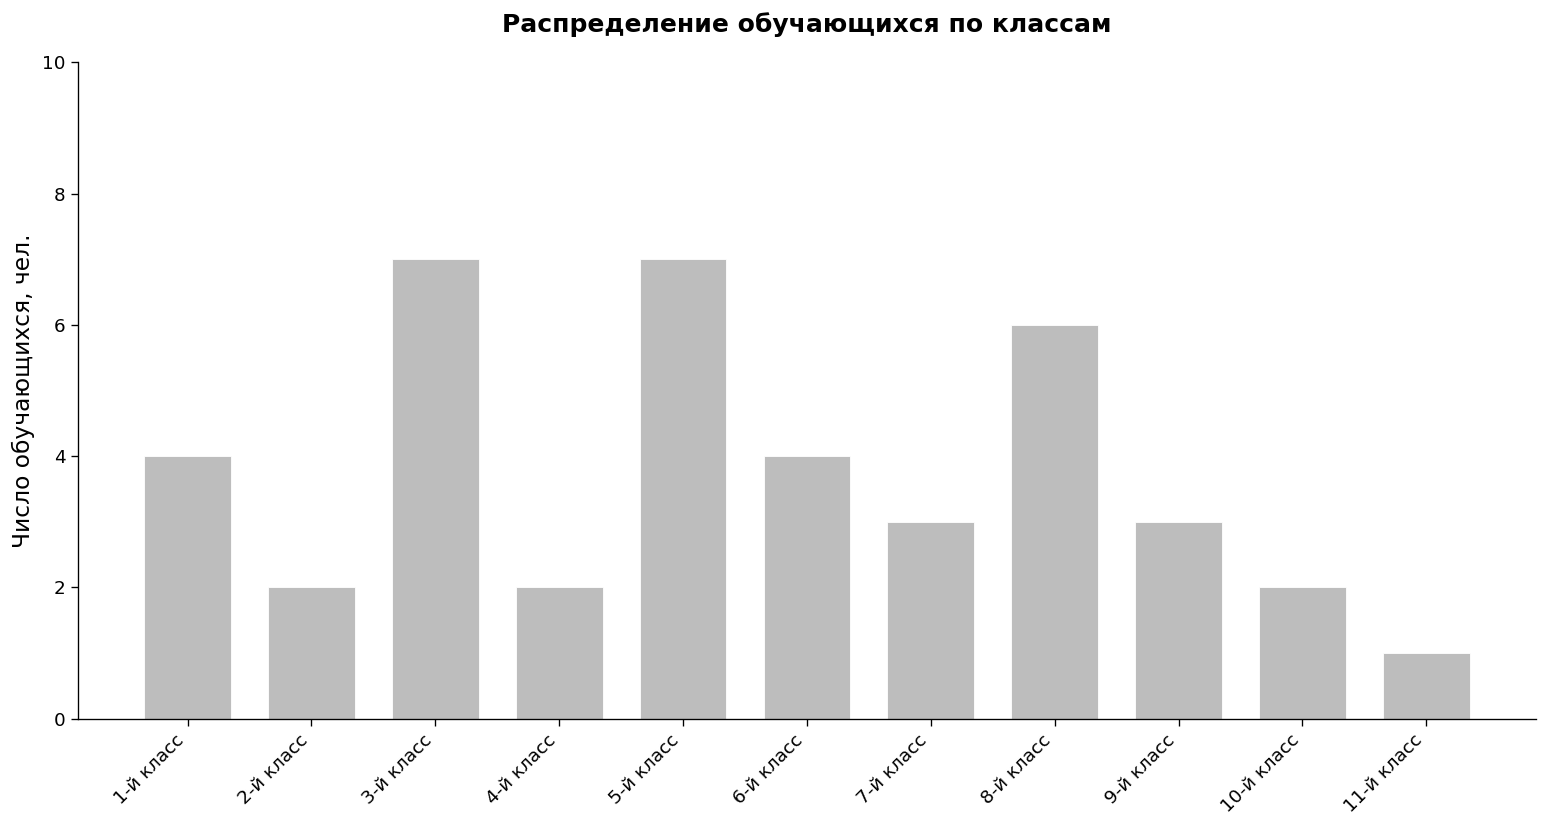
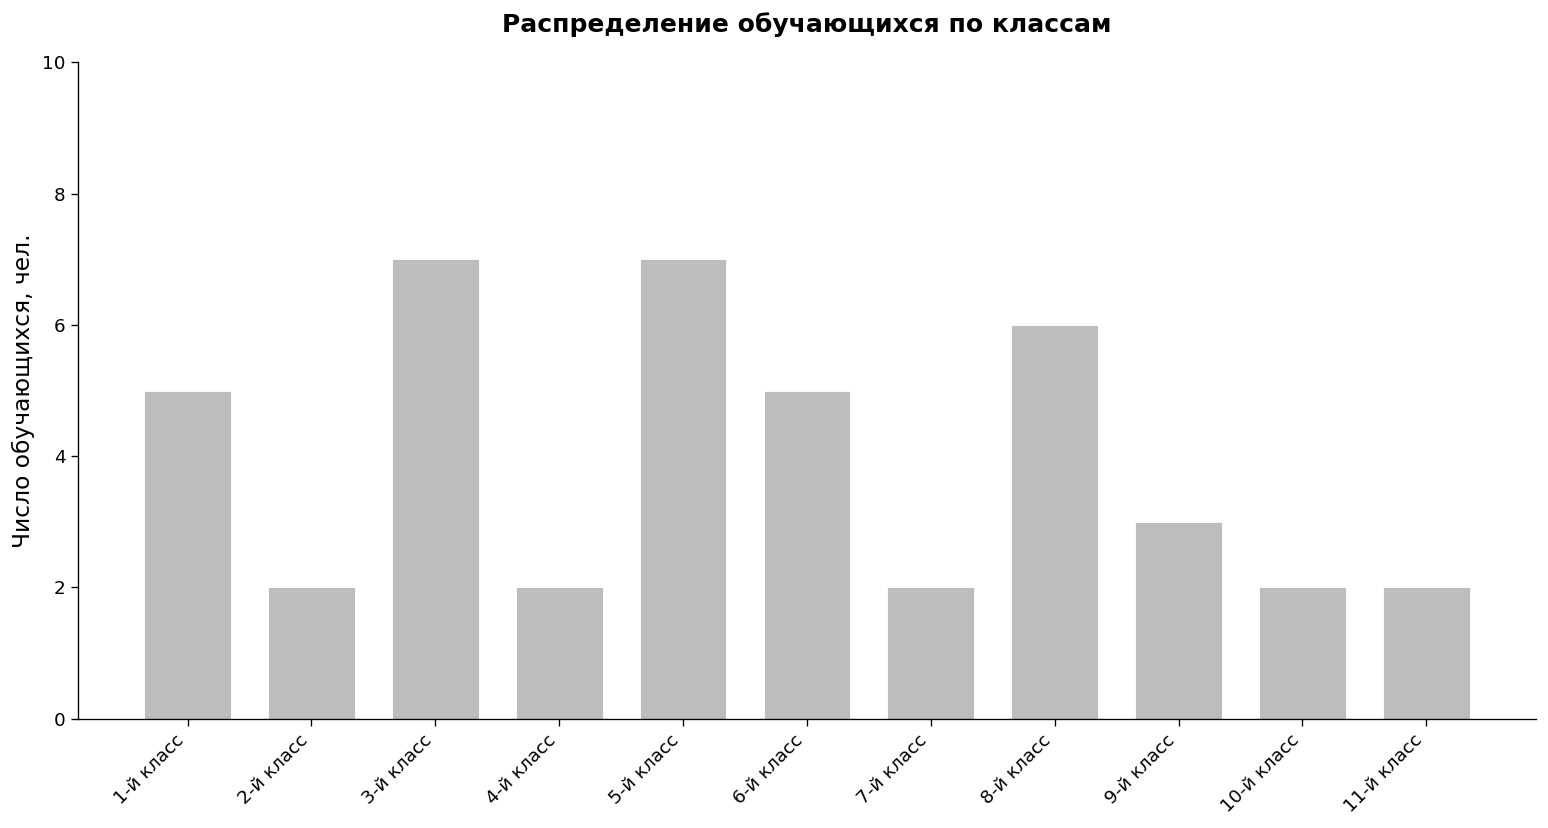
  {
-   "1-й класс": 4,
+   "1-й класс": 5,
    "2-й класс": 2,
    "3-й класс": 7,
    "4-й класс": 2,
    "5-й класс": 7,
-   "6-й класс": 4,
-   "7-й класс": 3,
+   "6-й класс": 5,
+   "7-й класс": 2,
    "8-й класс": 6,
    "9-й класс": 3,
    "10-й класс": 2,
-   "11-й класс": 1
+   "11-й класс": 2
  }
